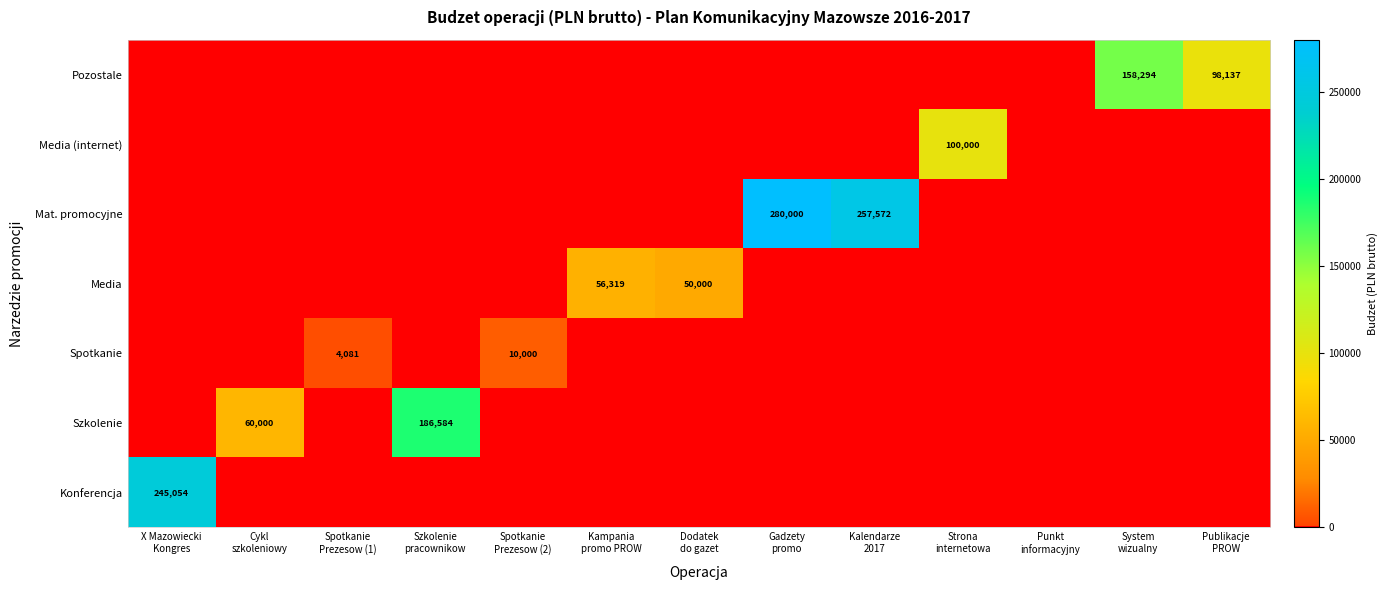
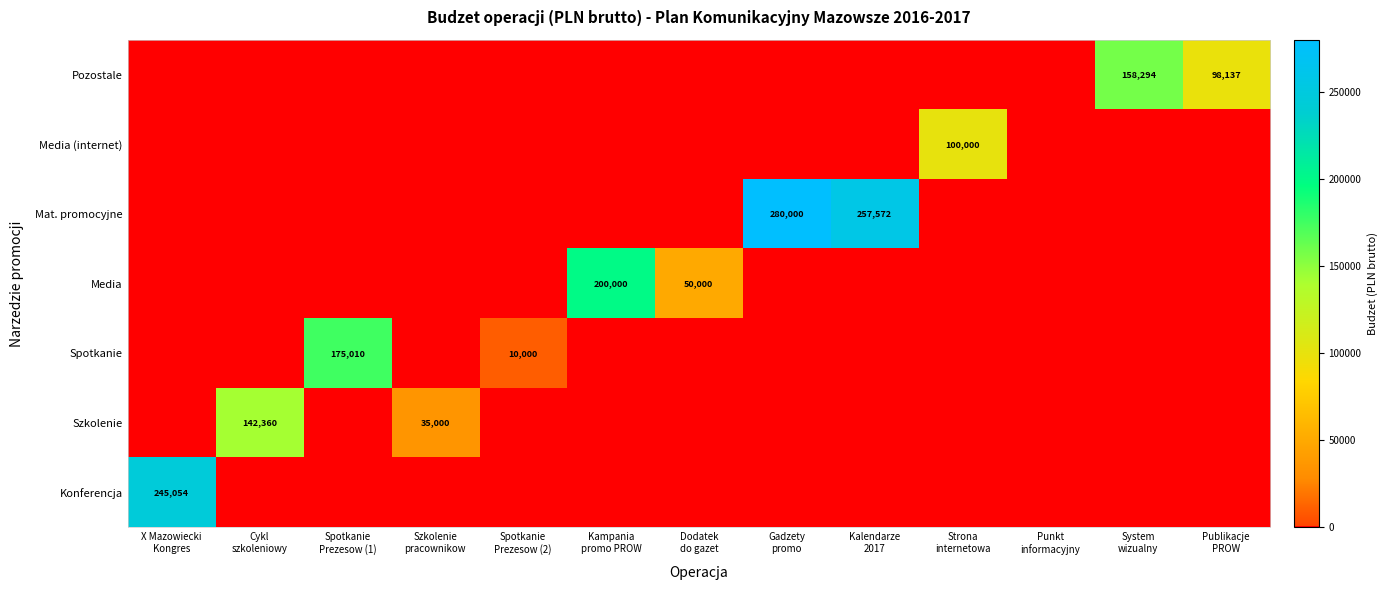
  {
    "Pozostale": {
      "System wizualny": "158,294",
      "Publikacje PROW": "98,137"
    },
    "Media (internet)": {
      "Strona internetowa": "100,000"
    },
    "Mat. promocyjne": {
      "Gadzety promo": "280,000",
      "Kalendarze 2017": "257,572"
    },
    "Media": {
-     "Kampania promo PROW": "56,319",
+     "Kampania promo PROW": "200,000",
      "Dodatek do gazet": "50,000"
    },
    "Spotkanie": {
-     "Spotkanie Prezesow (1)": "4,081",
+     "Spotkanie Prezesow (1)": "175,010",
      "Spotkanie Prezesow (2)": "10,000"
    },
    "Szkolenie": {
-     "Cykl szkoleniowy": "60,000",
-     "Szkolenie pracownikow": "186,584"
+     "Cykl szkoleniowy": "142,360",
+     "Szkolenie pracownikow": "35,000"
    },
    "Konferencja": {
      "X Mazowiecki Kongres": "245,054"
    }
  }
